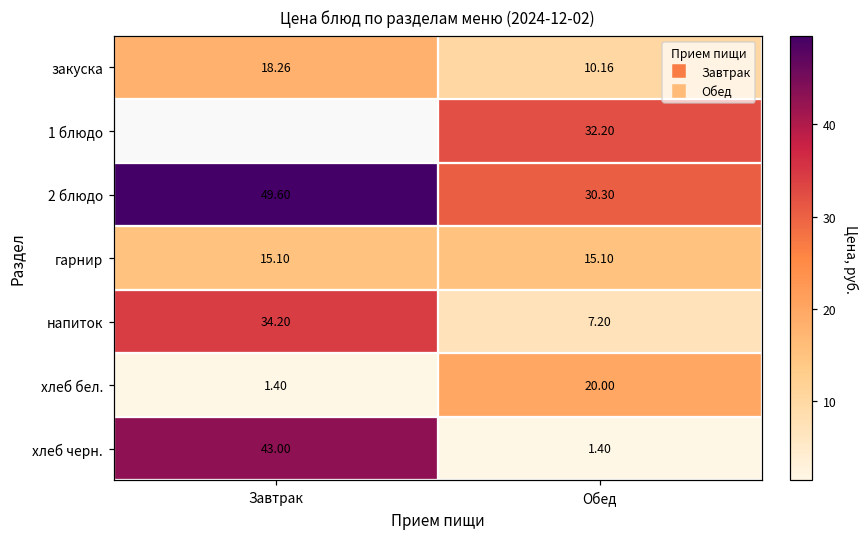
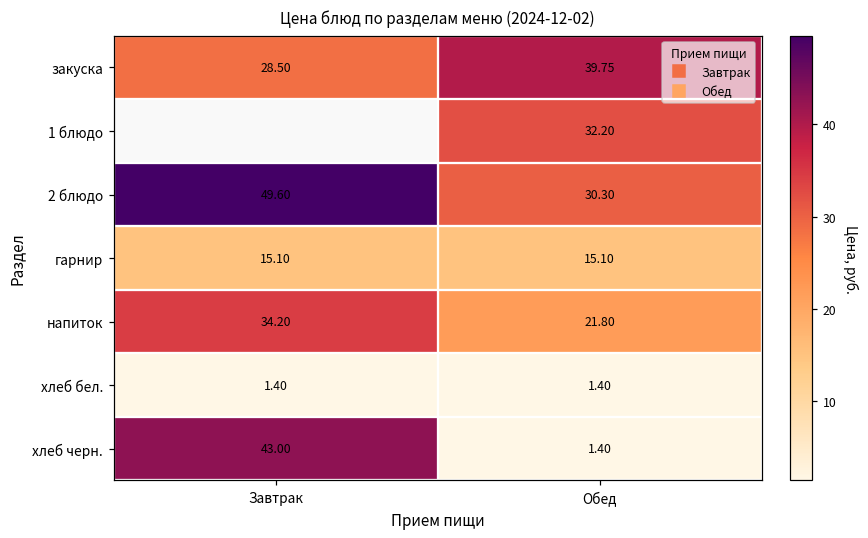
  {
    "закуска": {
-     "Завтрак": 18.26,
-     "Обед": 10.16
+     "Завтрак": 28.50,
+     "Обед": 39.75
    },
    "1 блюдо": {
      "Обед": 32.20
    },
    "2 блюдо": {
      "Завтрак": 49.60,
      "Обед": 30.30
    },
    "гарнир": {
      "Завтрак": 15.10,
      "Обед": 15.10
    },
    "напиток": {
      "Завтрак": 34.20,
-     "Обед": 7.20
+     "Обед": 21.80
    },
    "хлеб бел.": {
      "Завтрак": 1.40,
-     "Обед": 20.00
+     "Обед": 1.40
    },
    "хлеб черн.": {
      "Завтрак": 43.00,
      "Обед": 1.40
    }
  }
